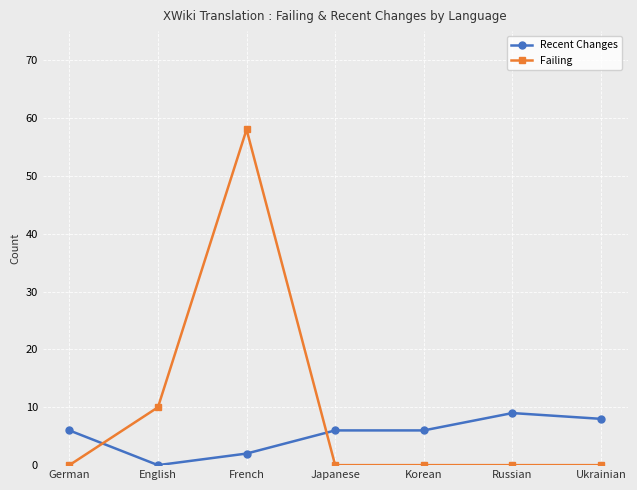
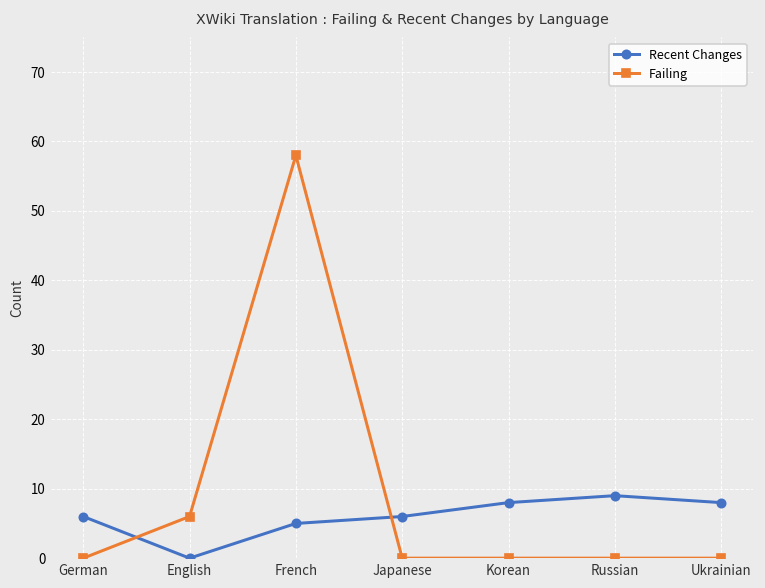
  {
    "Recent Changes": {
      "German": 6,
      "English": 0,
-     "French": 2,
+     "French": 5,
      "Japanese": 6,
-     "Korean": 6,
+     "Korean": 8,
      "Russian": 9,
      "Ukrainian": 8
    },
    "Failing": {
      "German": 0,
-     "English": 10,
+     "English": 6,
      "French": 58,
      "Japanese": 0,
      "Korean": 0,
      "Russian": 0,
      "Ukrainian": 0
    }
  }
